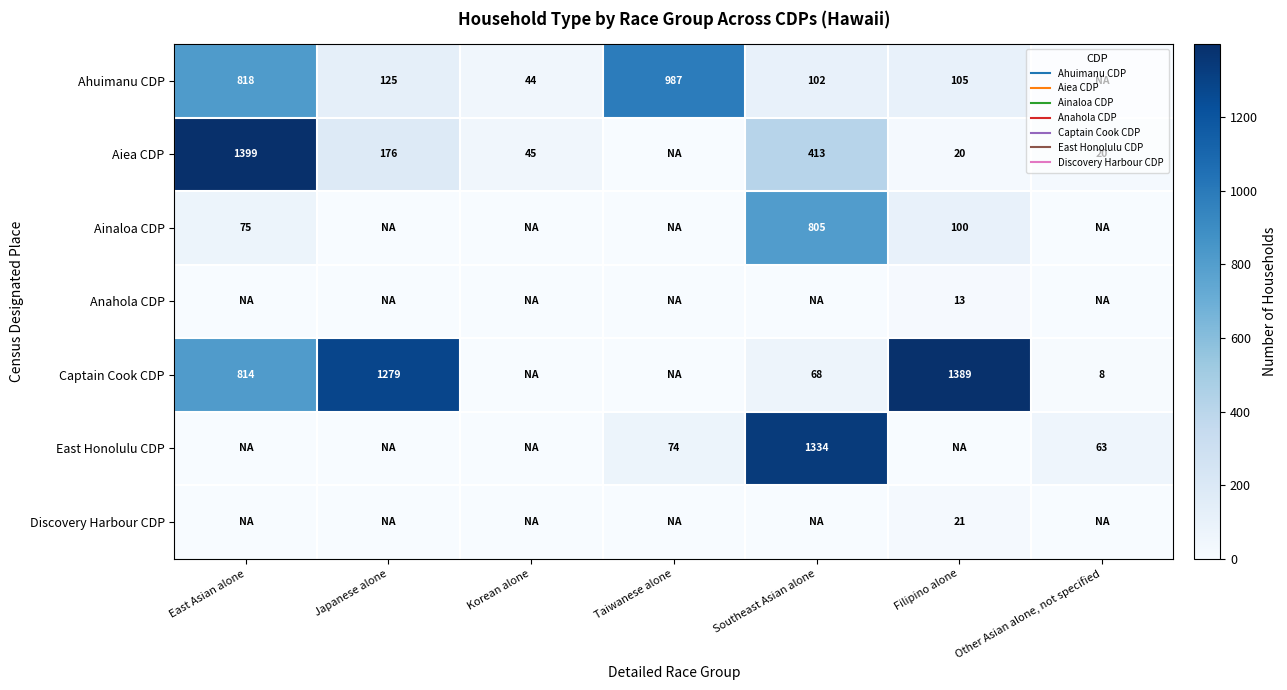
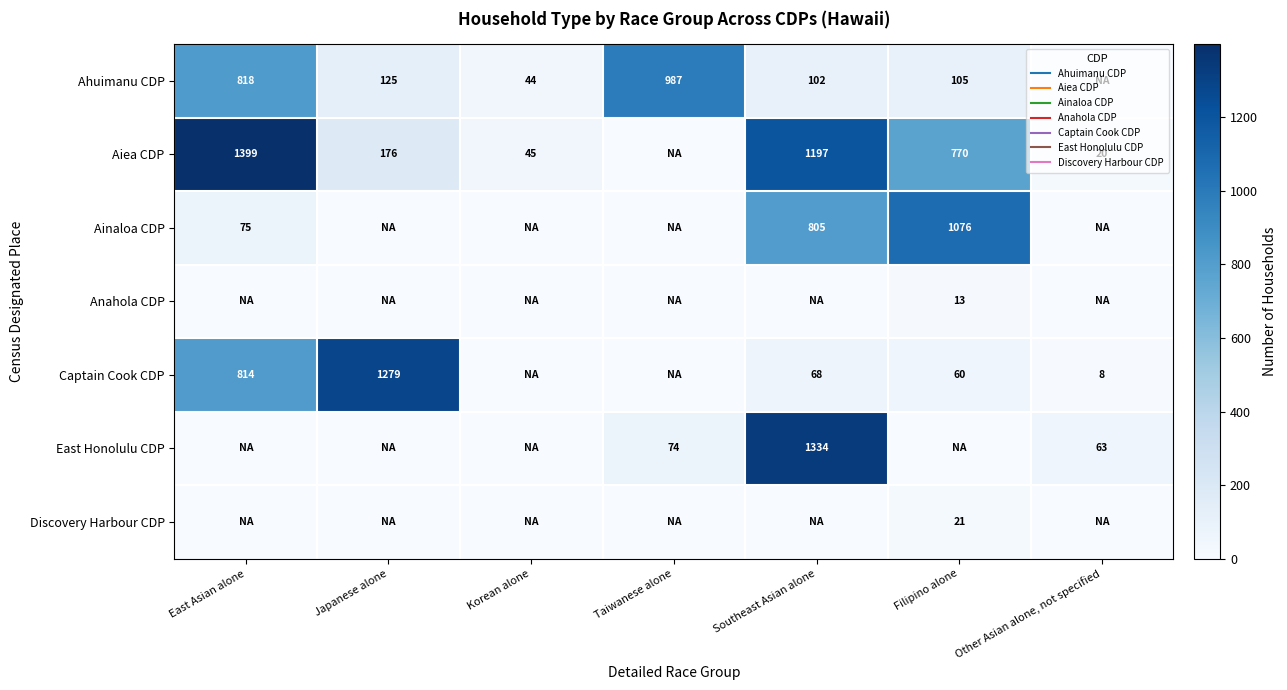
  {
    "Ahuimanu CDP": {
      "East Asian alone": 818,
      "Japanese alone": 125,
      "Korean alone": 44,
      "Taiwanese alone": 987,
      "Southeast Asian alone": 102,
      "Filipino alone": 105
    },
    "Aiea CDP": {
      "East Asian alone": 1399,
      "Japanese alone": 176,
      "Korean alone": 45,
-     "Southeast Asian alone": 413,
-     "Filipino alone": 20
+     "Southeast Asian alone": 1197,
+     "Filipino alone": 770
    },
    "Ainaloa CDP": {
      "East Asian alone": 75,
      "Southeast Asian alone": 805,
-     "Filipino alone": 100
+     "Filipino alone": 1076
    },
    "Anahola CDP": {
      "Filipino alone": 13
    },
    "Captain Cook CDP": {
      "East Asian alone": 814,
      "Japanese alone": 1279,
      "Southeast Asian alone": 68,
-     "Filipino alone": 1389,
+     "Filipino alone": 60,
      "Other Asian alone, not specified": 8
    },
    "East Honolulu CDP": {
      "Taiwanese alone": 74,
      "Southeast Asian alone": 1334,
      "Other Asian alone, not specified": 63
    },
    "Discovery Harbour CDP": {
      "Filipino alone": 21
    }
  }
